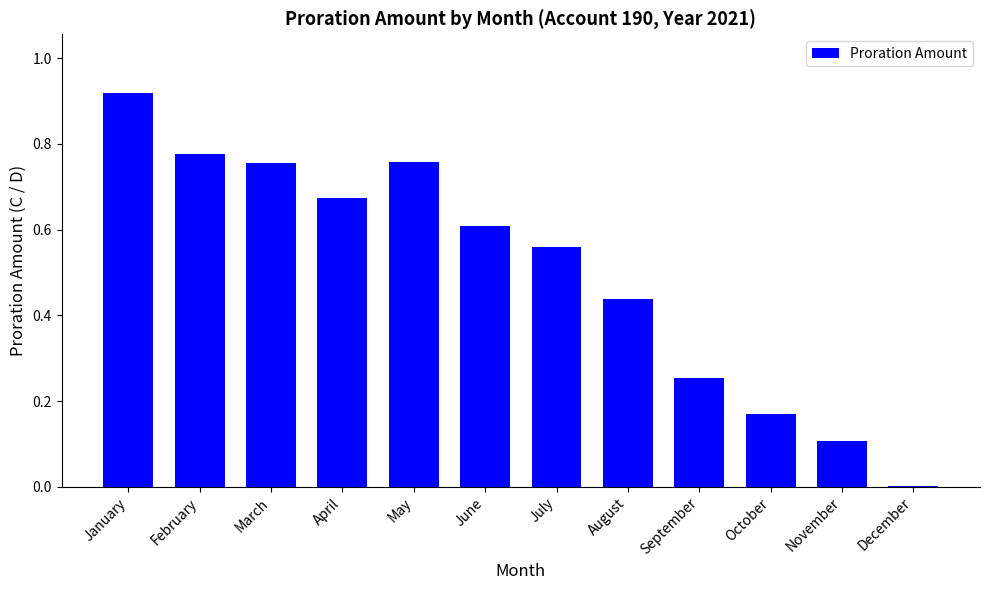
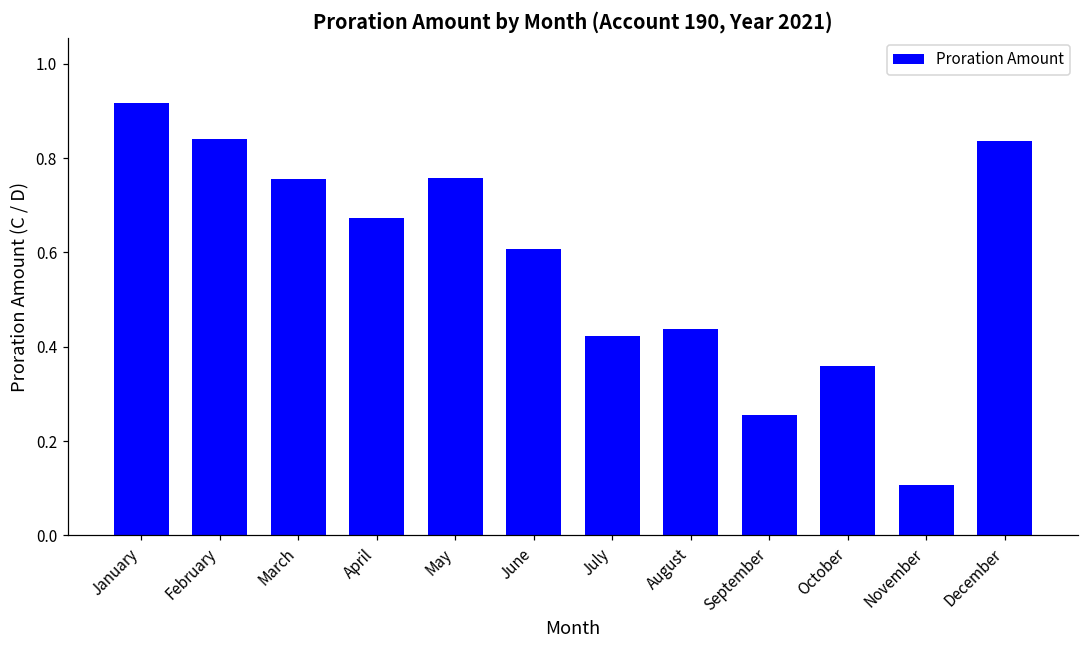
  {
    "January": 0.92,
-   "February": 0.78,
+   "February": 0.84,
    "March": 0.76,
    "April": 0.67,
    "May": 0.76,
    "June": 0.61,
-   "July": 0.56,
+   "July": 0.42,
    "August": 0.44,
    "September": 0.25,
-   "October": 0.17,
+   "October": 0.36,
    "November": 0.11,
-   "December": 0.00
+   "December": 0.84
  }
